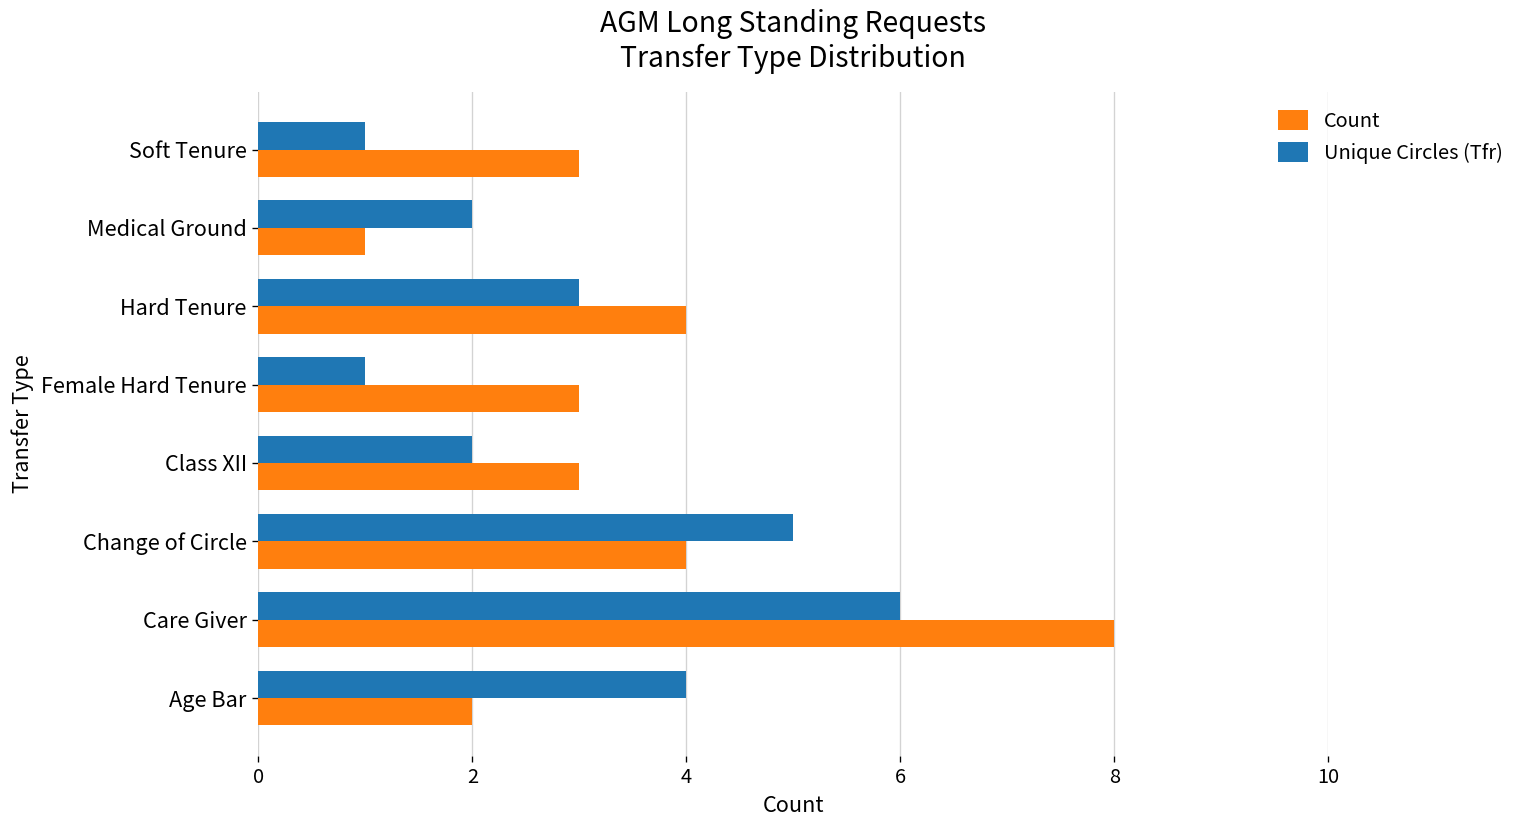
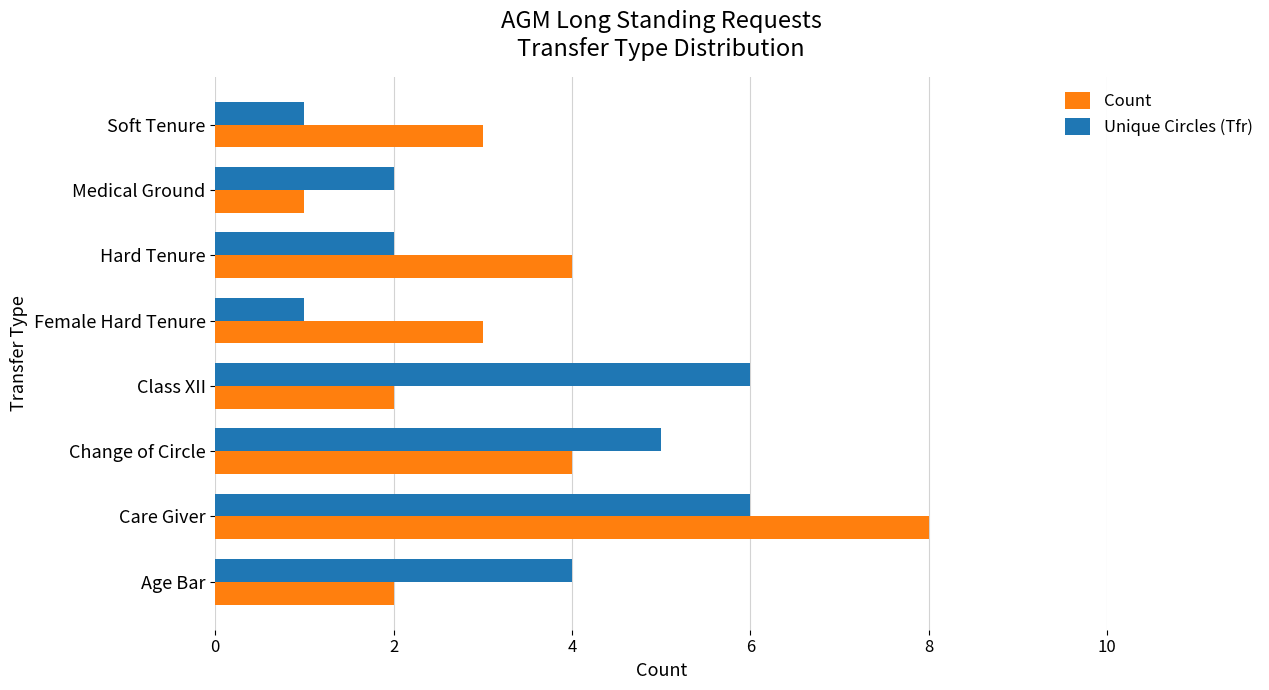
  {
    "Count": {
      "Soft Tenure": 3,
      "Medical Ground": 1,
      "Hard Tenure": 4,
      "Female Hard Tenure": 3,
-     "Class XII": 3,
+     "Class XII": 2,
      "Change of Circle": 4,
      "Care Giver": 8,
      "Age Bar": 2
    },
    "Unique Circles (Tfr)": {
      "Soft Tenure": 1,
      "Medical Ground": 2,
-     "Hard Tenure": 3,
+     "Hard Tenure": 2,
      "Female Hard Tenure": 1,
-     "Class XII": 2,
+     "Class XII": 6,
      "Change of Circle": 5,
      "Care Giver": 6,
      "Age Bar": 4
    }
  }
